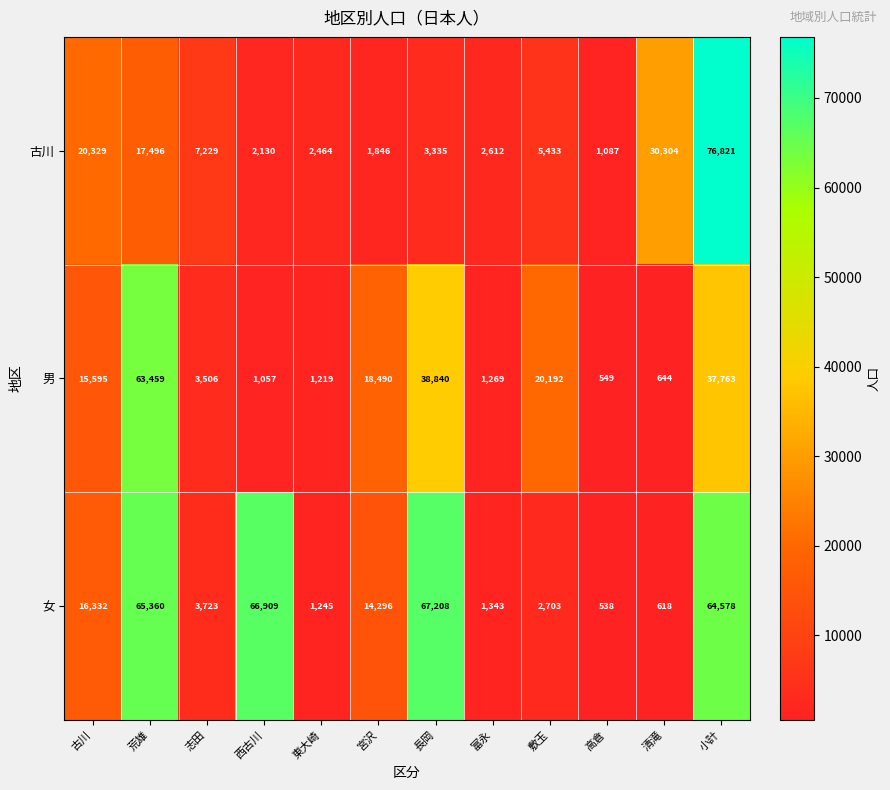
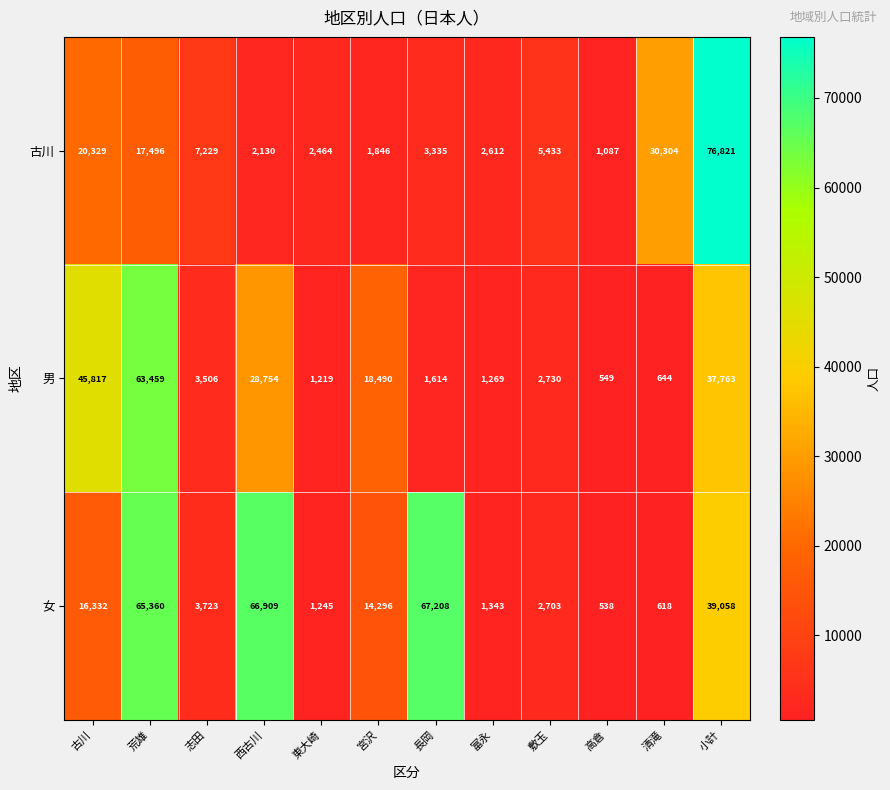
  {
    "古川": {
      "古川": "20,329",
      "荒雄": "17,496",
      "志田": "7,229",
      "西古川": "2,130",
      "東大崎": "2,464",
      "宮沢": "1,846",
      "長岡": "3,335",
      "富永": "2,612",
      "敷玉": "5,433",
      "高倉": "1,087",
      "清滝": "30,304",
      "小計": "76,821"
    },
    "男": {
-     "古川": "15,595",
+     "古川": "45,817",
      "荒雄": "63,459",
      "志田": "3,506",
-     "西古川": "1,057",
+     "西古川": "28,754",
      "東大崎": "1,219",
      "宮沢": "18,490",
-     "長岡": "38,840",
+     "長岡": "1,614",
      "富永": "1,269",
-     "敷玉": "20,192",
+     "敷玉": "2,730",
      "高倉": "549",
      "清滝": "644",
      "小計": "37,763"
    },
    "女": {
      "古川": "16,332",
      "荒雄": "65,360",
      "志田": "3,723",
      "西古川": "66,909",
      "東大崎": "1,245",
      "宮沢": "14,296",
      "長岡": "67,208",
      "富永": "1,343",
      "敷玉": "2,703",
      "高倉": "538",
      "清滝": "618",
-     "小計": "64,578"
+     "小計": "39,058"
    }
  }
